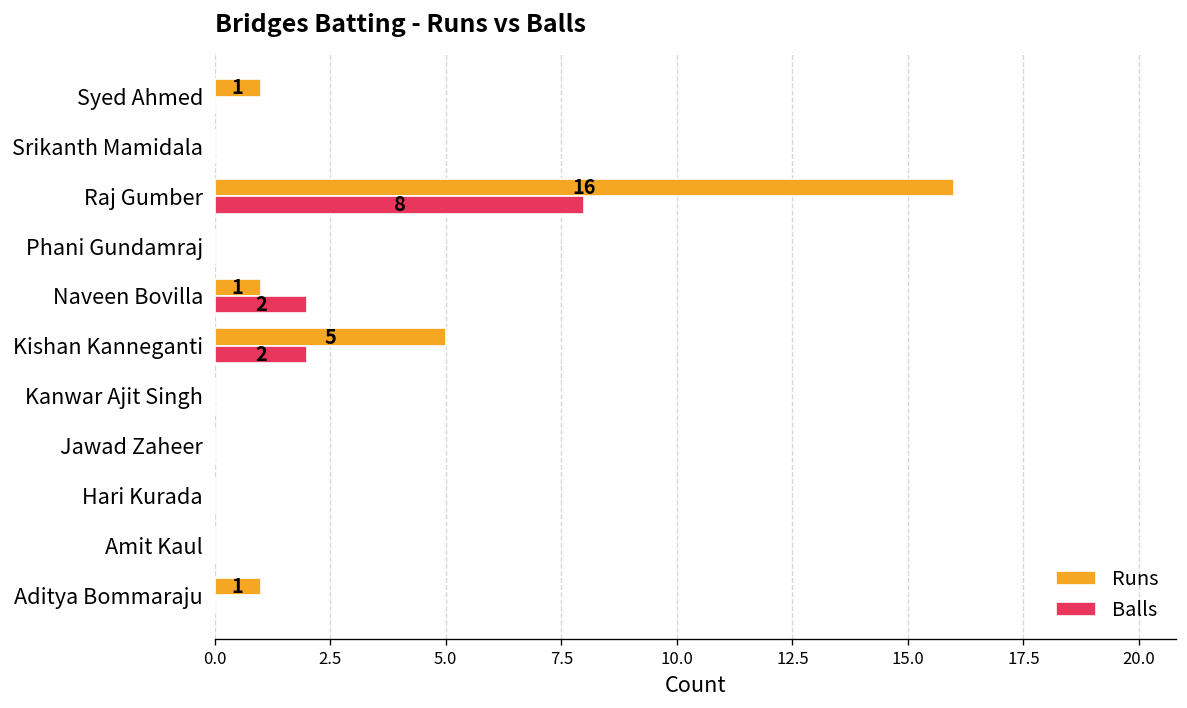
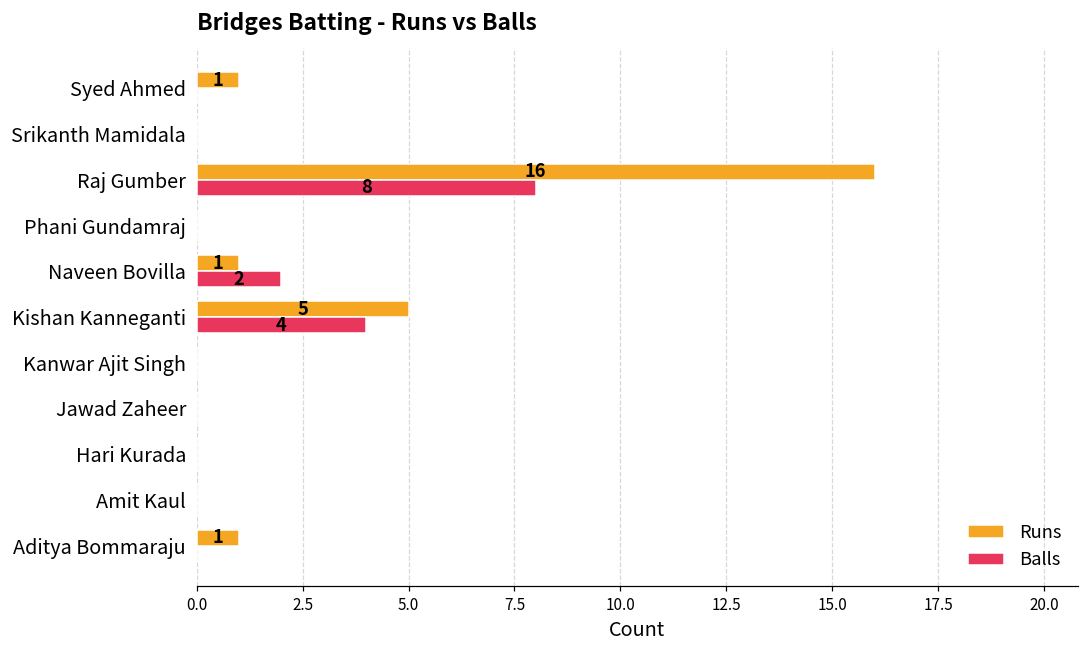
  {
    "Runs": {
      "Syed Ahmed": 1,
      "Raj Gumber": 16,
      "Naveen Bovilla": 1,
      "Kishan Kanneganti": 5,
      "Aditya Bommaraju": 1
    },
    "Balls": {
      "Raj Gumber": 8,
      "Naveen Bovilla": 2,
-     "Kishan Kanneganti": 2
+     "Kishan Kanneganti": 4
    }
  }
